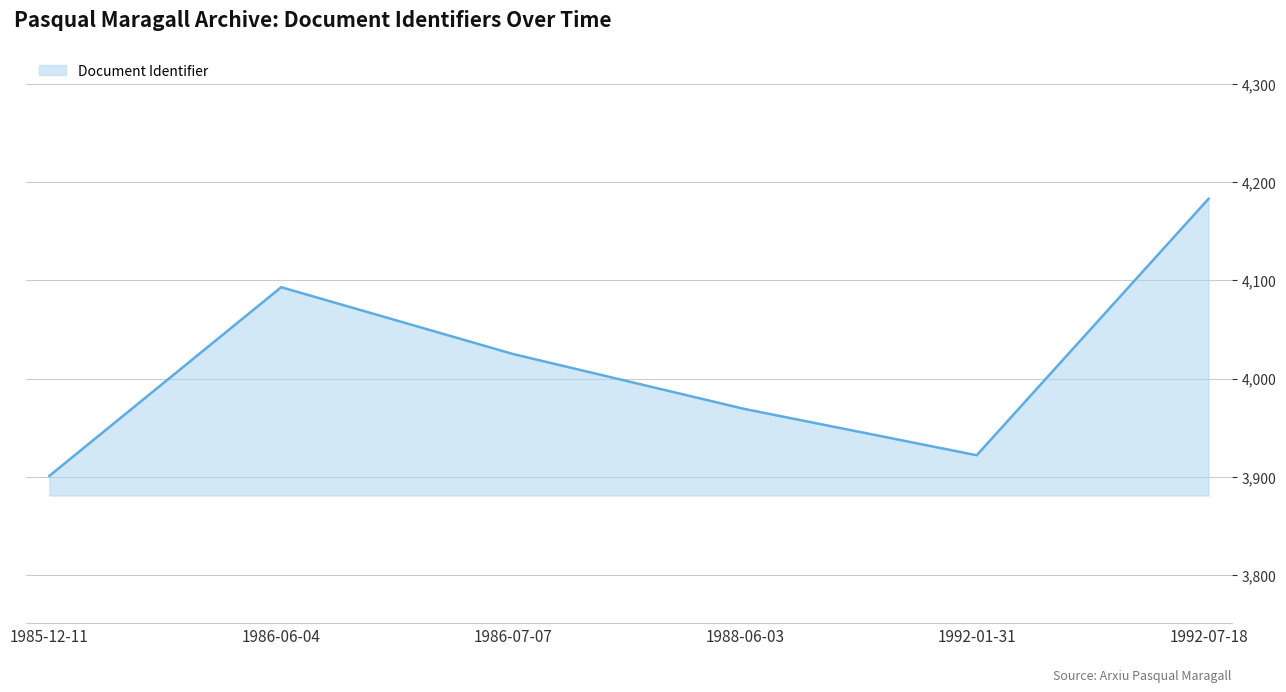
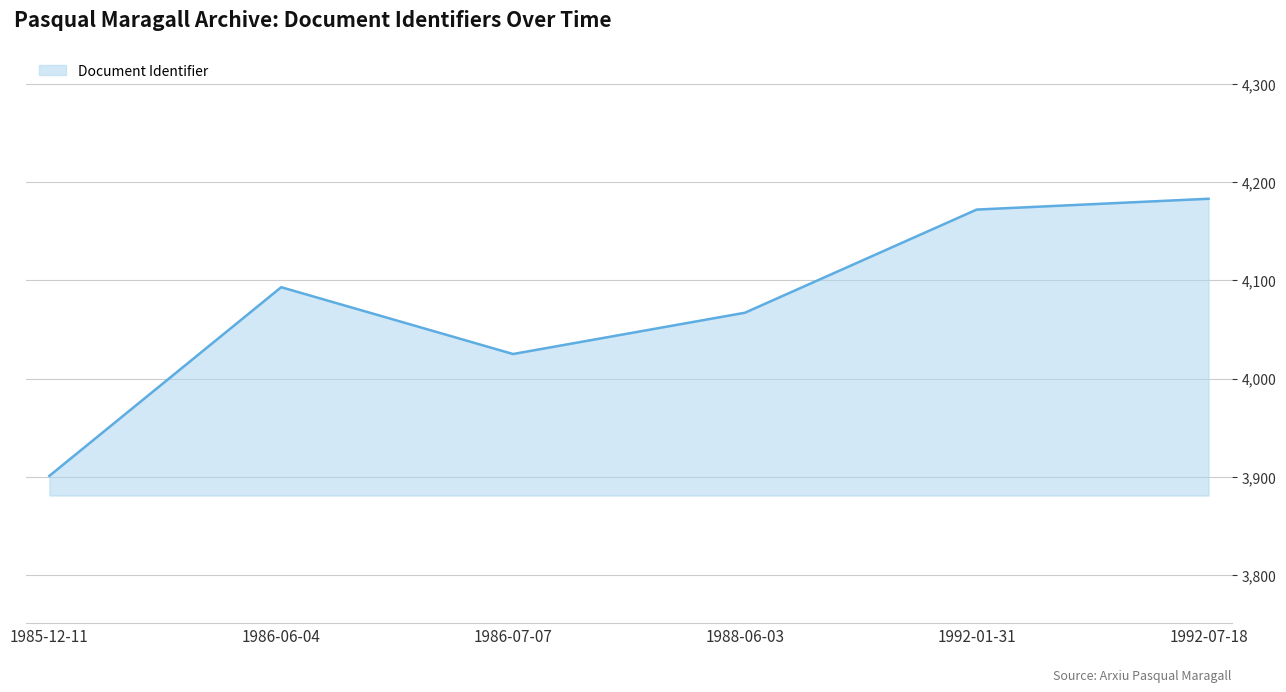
  {
    "1985-12-11": "3,900",
    "1986-06-04": "4,090",
    "1986-07-07": "4,030",
-   "1988-06-03": "3,970",
-   "1992-01-31": "3,920",
+   "1988-06-03": "4,070",
+   "1992-01-31": "4,170",
    "1992-07-18": "4,180"
  }
